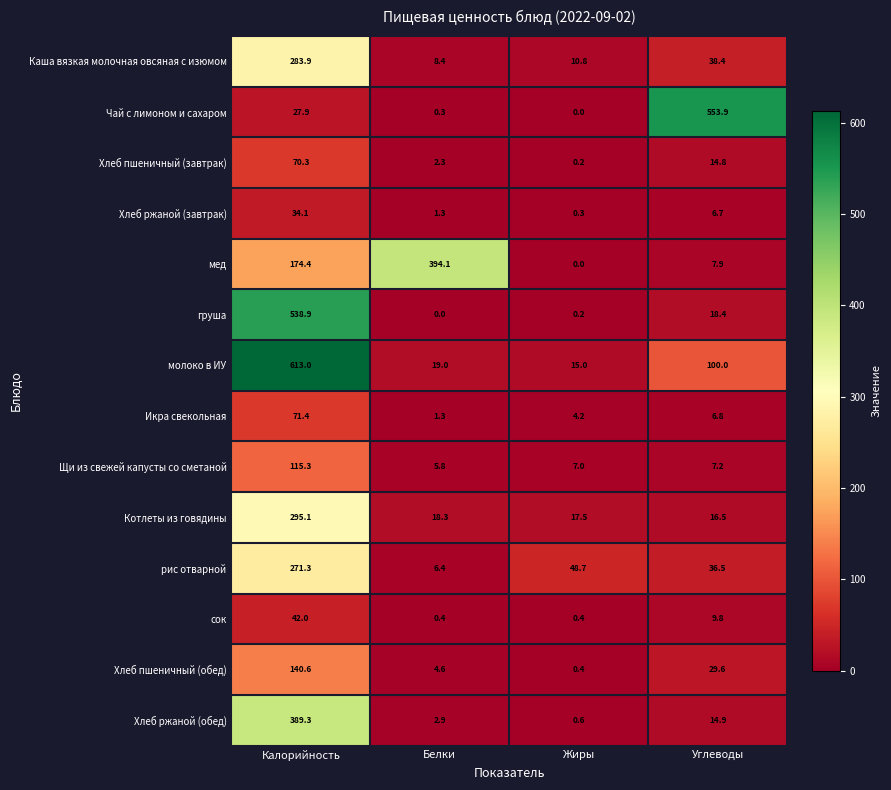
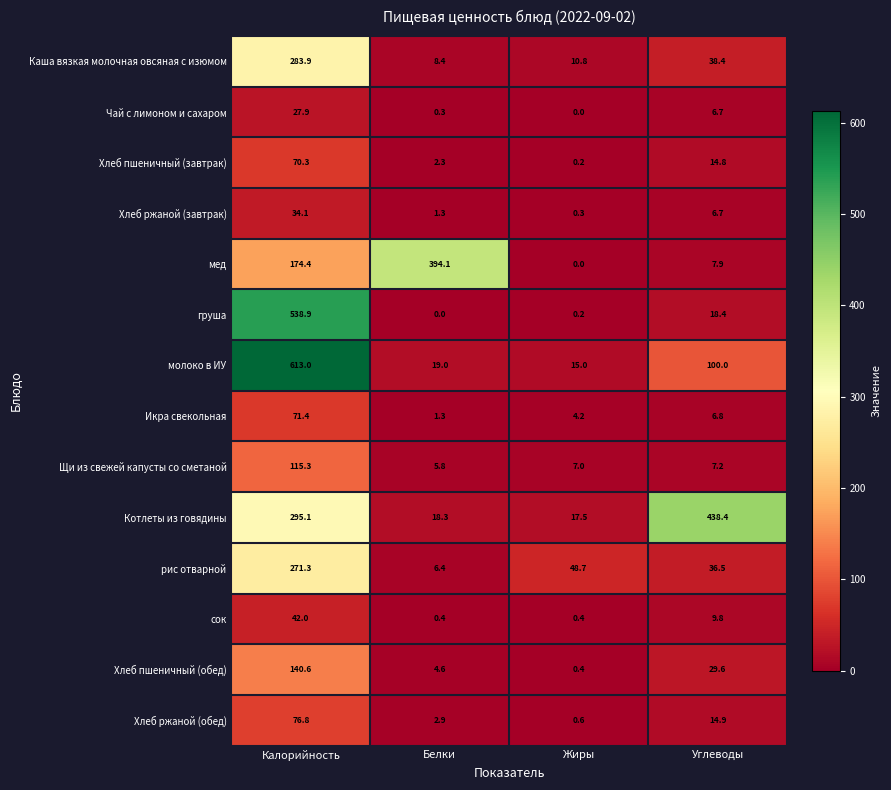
  {
    "Каша вязкая молочная овсяная с изюмом": {
      "Калорийность": 283.9,
      "Белки": 8.4,
      "Жиры": 10.8,
      "Углеводы": 38.4
    },
    "Чай с лимоном и сахаром": {
      "Калорийность": 27.9,
      "Белки": 0.3,
      "Жиры": 0.0,
-     "Углеводы": 553.9
+     "Углеводы": 6.7
    },
    "Хлеб пшеничный (завтрак)": {
      "Калорийность": 70.3,
      "Белки": 2.3,
      "Жиры": 0.2,
      "Углеводы": 14.8
    },
    "Хлеб ржаной (завтрак)": {
      "Калорийность": 34.1,
      "Белки": 1.3,
      "Жиры": 0.3,
      "Углеводы": 6.7
    },
    "мед": {
      "Калорийность": 174.4,
      "Белки": 394.1,
      "Жиры": 0.0,
      "Углеводы": 7.9
    },
    "груша": {
      "Калорийность": 538.9,
      "Белки": 0.0,
      "Жиры": 0.2,
      "Углеводы": 18.4
    },
    "молоко в ИУ": {
      "Калорийность": 613.0,
      "Белки": 19.0,
      "Жиры": 15.0,
      "Углеводы": 100.0
    },
    "Икра свекольная": {
      "Калорийность": 71.4,
      "Белки": 1.3,
      "Жиры": 4.2,
      "Углеводы": 6.8
    },
    "Щи из свежей капусты со сметаной": {
      "Калорийность": 115.3,
      "Белки": 5.8,
      "Жиры": 7.0,
      "Углеводы": 7.2
    },
    "Котлеты из говядины": {
      "Калорийность": 295.1,
      "Белки": 18.3,
      "Жиры": 17.5,
-     "Углеводы": 16.5
+     "Углеводы": 438.4
    },
    "рис отварной": {
      "Калорийность": 271.3,
      "Белки": 6.4,
      "Жиры": 48.7,
      "Углеводы": 36.5
    },
    "сок": {
      "Калорийность": 42.0,
      "Белки": 0.4,
      "Жиры": 0.4,
      "Углеводы": 9.8
    },
    "Хлеб пшеничный (обед)": {
      "Калорийность": 140.6,
      "Белки": 4.6,
      "Жиры": 0.4,
      "Углеводы": 29.6
    },
    "Хлеб ржаной (обед)": {
-     "Калорийность": 389.3,
+     "Калорийность": 76.8,
      "Белки": 2.9,
      "Жиры": 0.6,
      "Углеводы": 14.9
    }
  }
